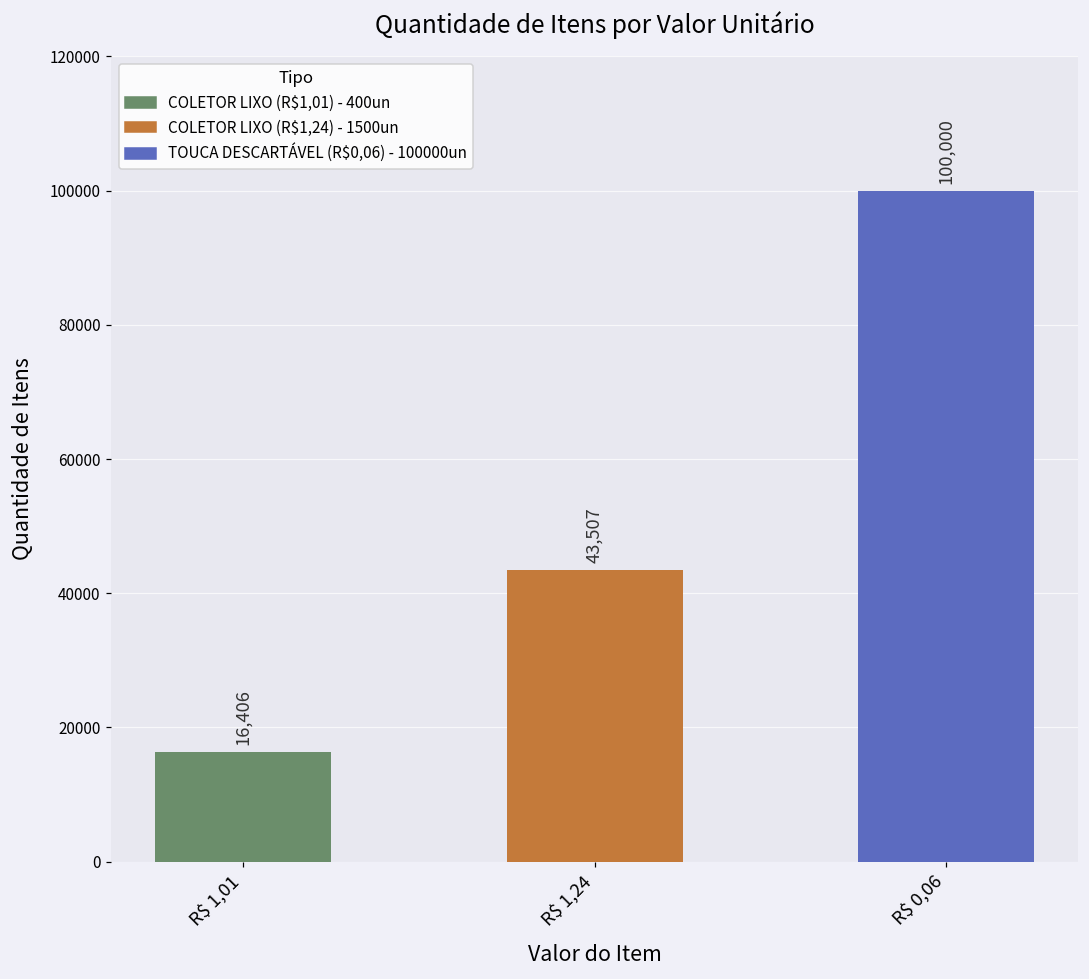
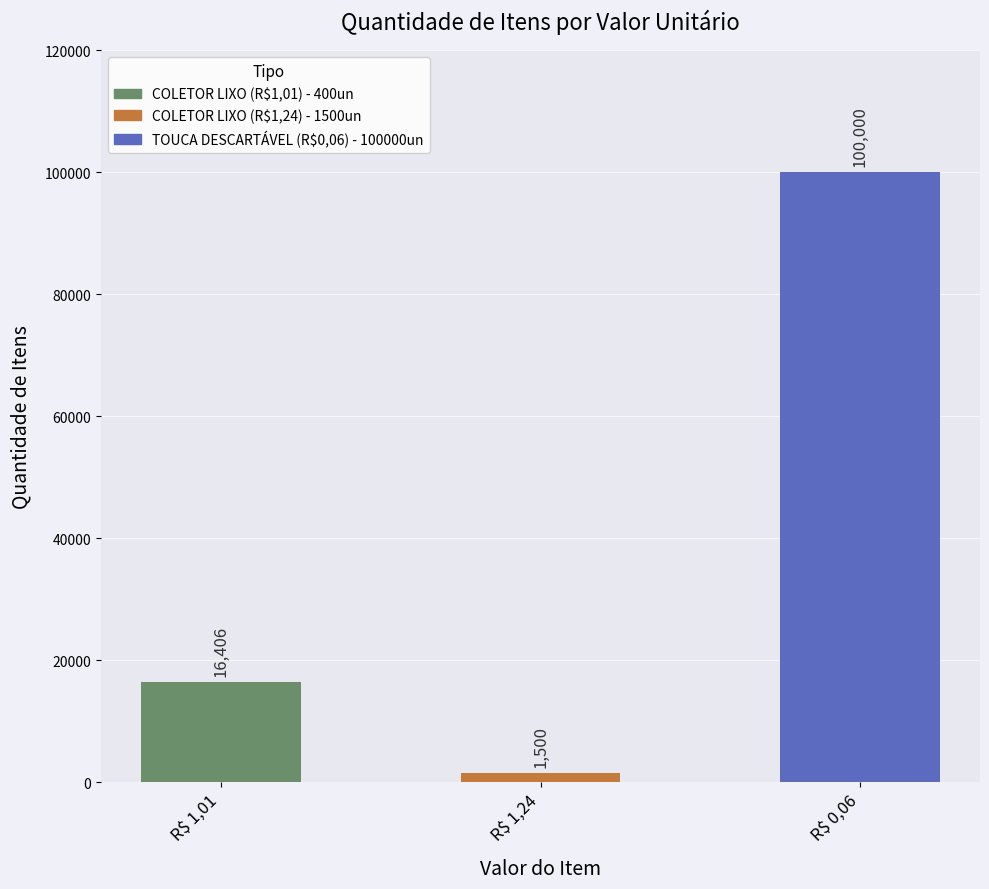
  {
    "R$ 1,01": "16,406",
-   "R$ 1,24": "43,507",
+   "R$ 1,24": "1,500",
    "R$ 0,06": "100,000"
  }
